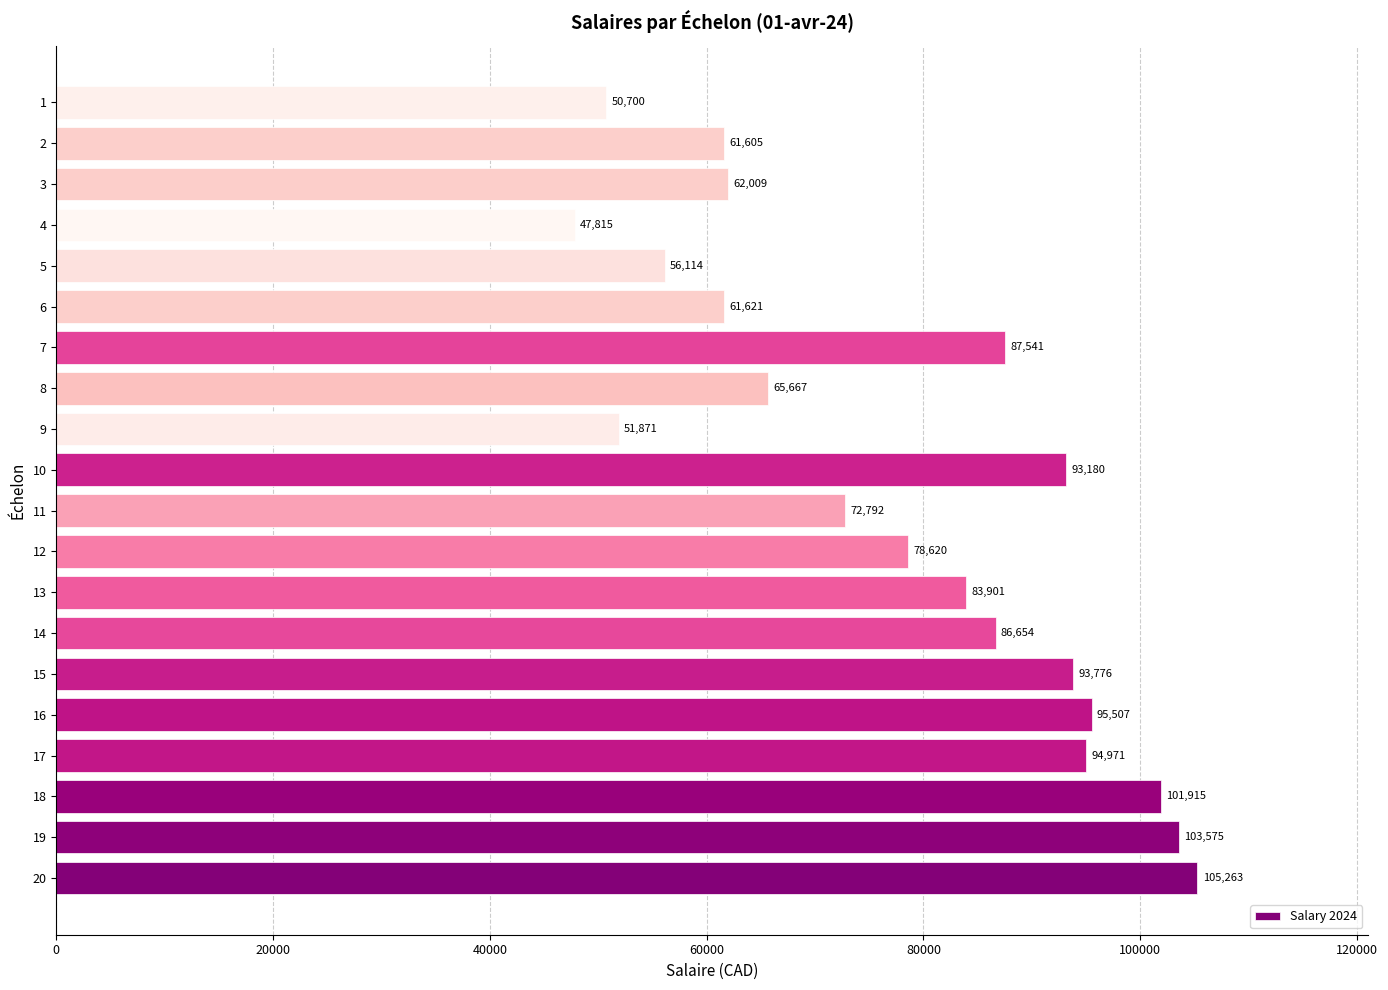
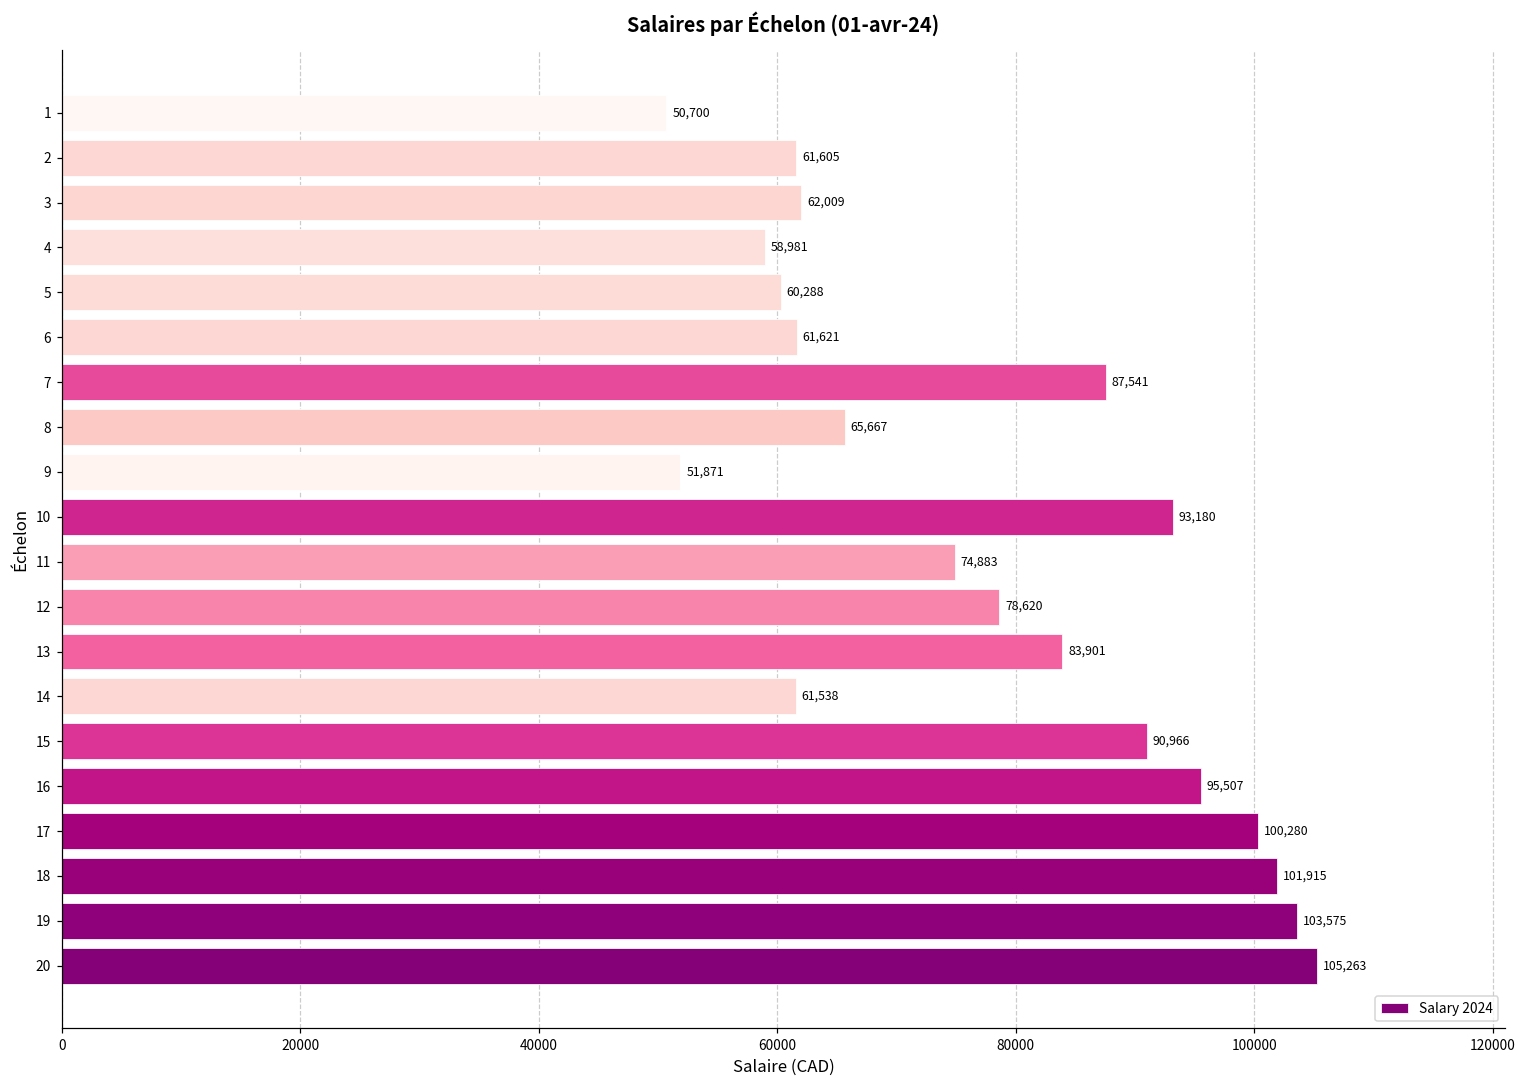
  {
    "1": "50,700",
    "2": "61,605",
    "3": "62,009",
-   "4": "47,815",
-   "5": "56,114",
+   "4": "58,981",
+   "5": "60,288",
    "6": "61,621",
    "7": "87,541",
    "8": "65,667",
    "9": "51,871",
    "10": "93,180",
-   "11": "72,792",
+   "11": "74,883",
    "12": "78,620",
    "13": "83,901",
-   "14": "86,654",
-   "15": "93,776",
+   "14": "61,538",
+   "15": "90,966",
    "16": "95,507",
-   "17": "94,971",
+   "17": "100,280",
    "18": "101,915",
    "19": "103,575",
    "20": "105,263"
  }
